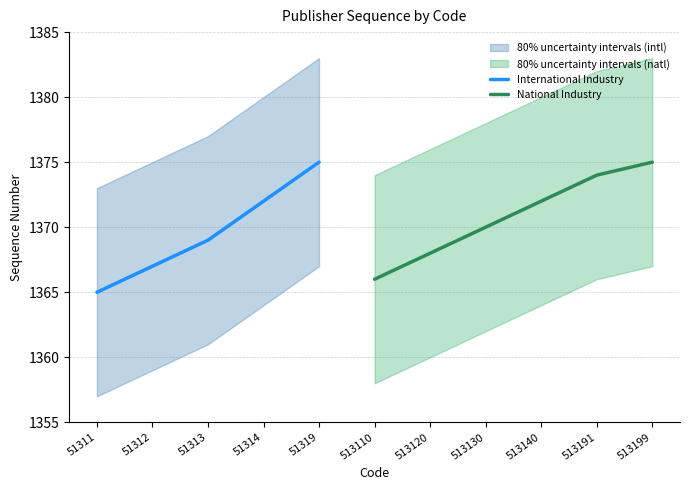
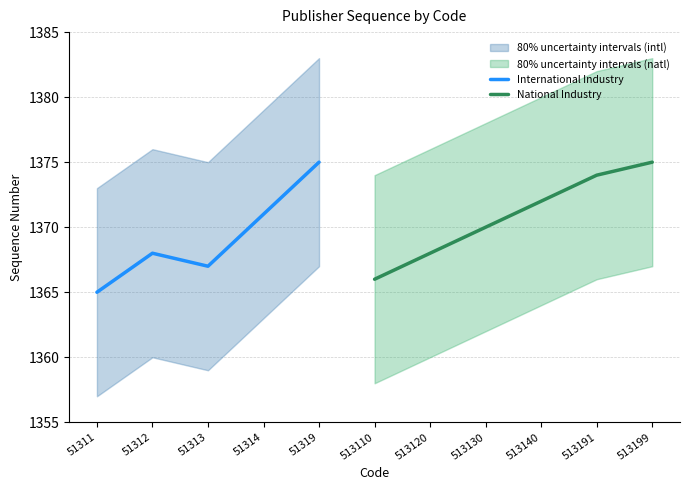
  {
    "International Industry": {
      "51311": 1365,
-     "51312": 1367,
-     "51313": 1369,
-     "51314": 1372,
+     "51312": 1368,
+     "51313": 1367,
+     "51314": 1371,
      "51319": 1375
    }
  }
